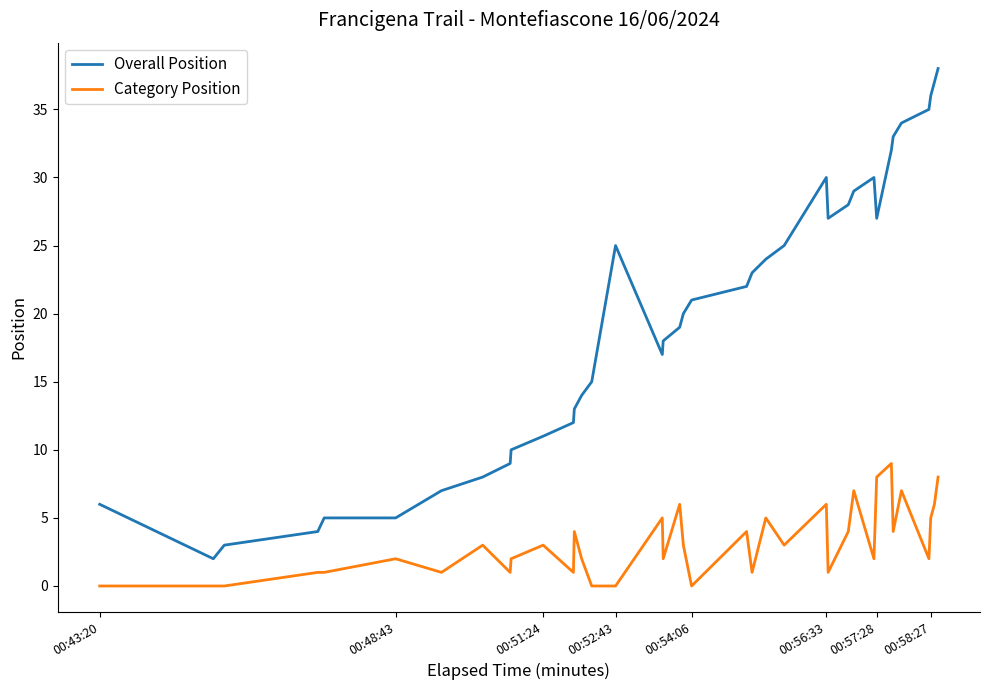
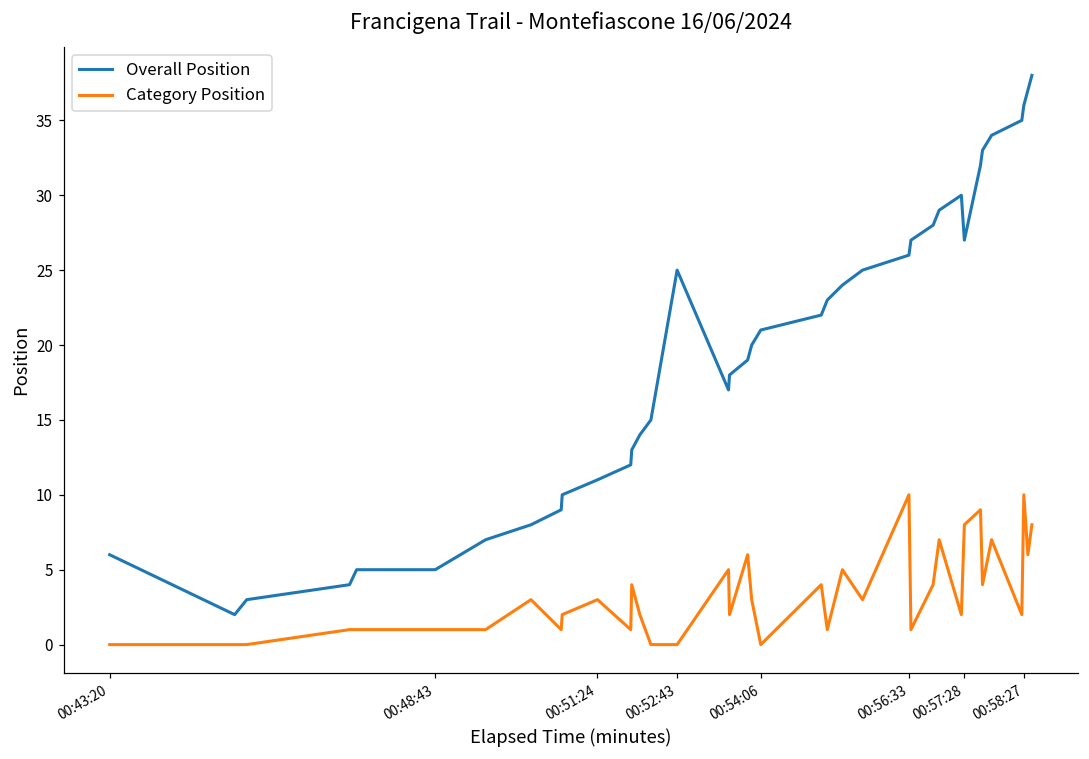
  {
    "Overall Position": {
      "00:43:20": 6,
      "00:48:43": 5,
      "00:51:24": 11,
      "00:52:43": 25,
      "00:54:06": 21,
-     "00:56:33": 30,
+     "00:56:33": 26,
      "00:57:28": 27,
      "00:58:27": 36
    },
    "Category Position": {
      "00:43:20": 0,
-     "00:48:43": 2,
+     "00:48:43": 1,
      "00:51:24": 3,
      "00:52:43": 0,
      "00:54:06": 0,
-     "00:56:33": 6,
+     "00:56:33": 10,
      "00:57:28": 8,
-     "00:58:27": 5
+     "00:58:27": 10
    }
  }
